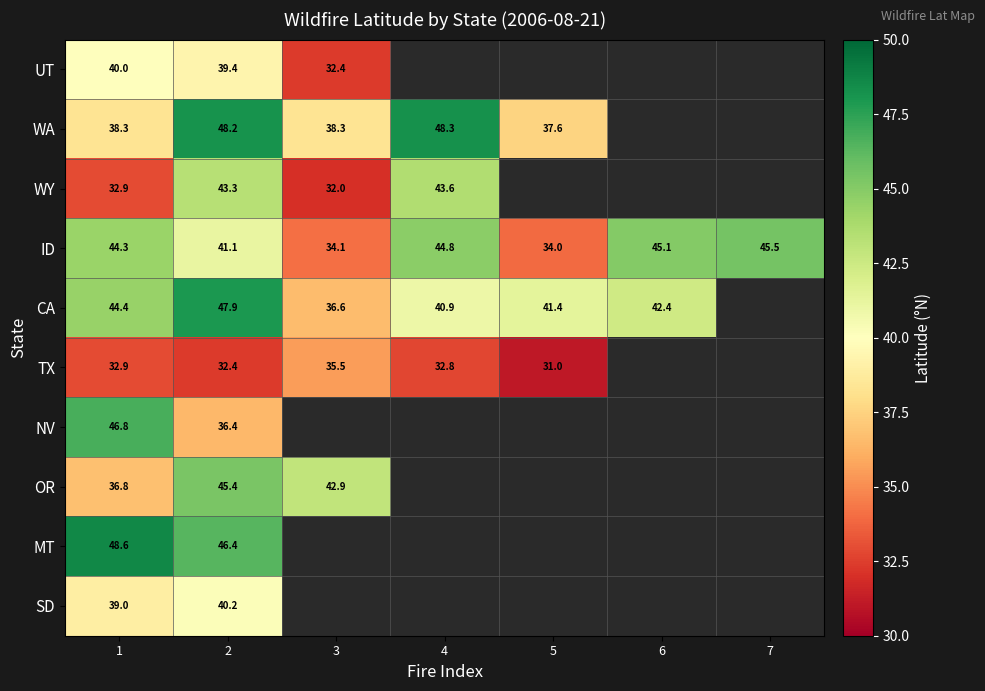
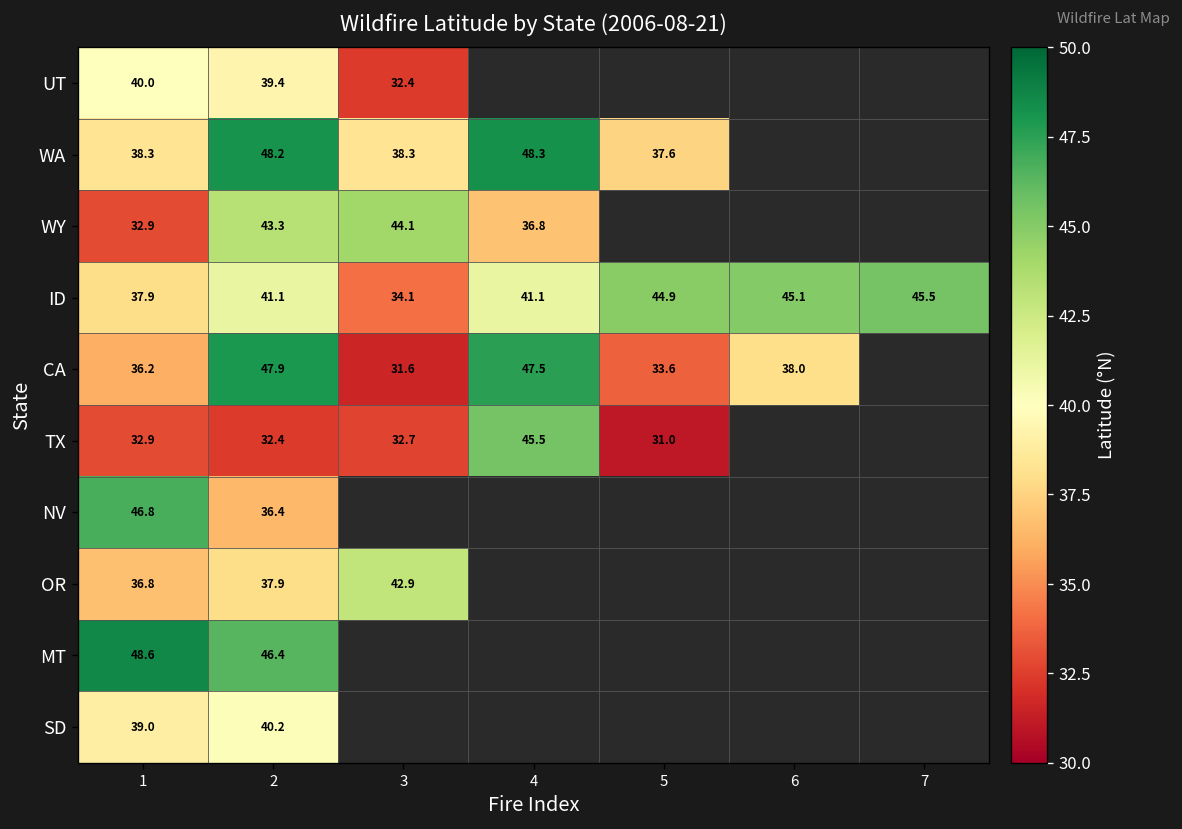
  {
    "UT": {
      "1": 40.0,
      "2": 39.4,
      "3": 32.4
    },
    "WA": {
      "1": 38.3,
      "2": 48.2,
      "3": 38.3,
      "4": 48.3,
      "5": 37.6
    },
    "WY": {
      "1": 32.9,
      "2": 43.3,
-     "3": 32.0,
-     "4": 43.6
+     "3": 44.1,
+     "4": 36.8
    },
    "ID": {
-     "1": 44.3,
+     "1": 37.9,
      "2": 41.1,
      "3": 34.1,
-     "4": 44.8,
-     "5": 34.0,
+     "4": 41.1,
+     "5": 44.9,
      "6": 45.1,
      "7": 45.5
    },
    "CA": {
-     "1": 44.4,
+     "1": 36.2,
      "2": 47.9,
-     "3": 36.6,
-     "4": 40.9,
-     "5": 41.4,
-     "6": 42.4
+     "3": 31.6,
+     "4": 47.5,
+     "5": 33.6,
+     "6": 38.0
    },
    "TX": {
      "1": 32.9,
      "2": 32.4,
-     "3": 35.5,
-     "4": 32.8,
+     "3": 32.7,
+     "4": 45.5,
      "5": 31.0
    },
    "NV": {
      "1": 46.8,
      "2": 36.4
    },
    "OR": {
      "1": 36.8,
-     "2": 45.4,
+     "2": 37.9,
      "3": 42.9
    },
    "MT": {
      "1": 48.6,
      "2": 46.4
    },
    "SD": {
      "1": 39.0,
      "2": 40.2
    }
  }
